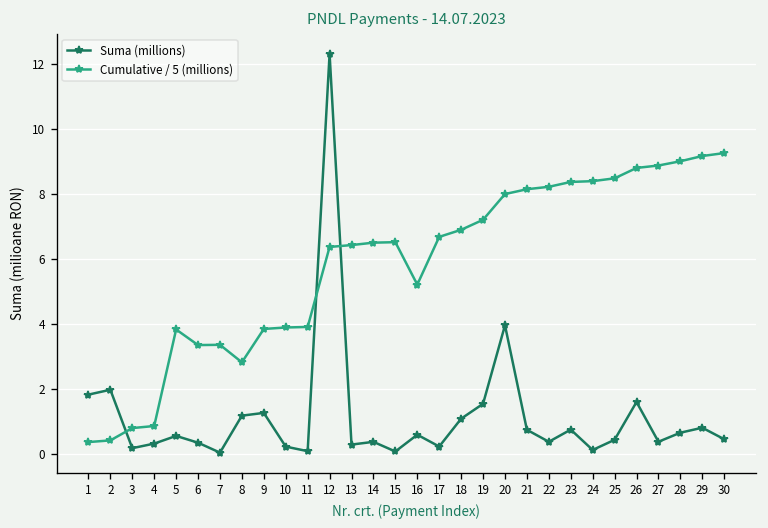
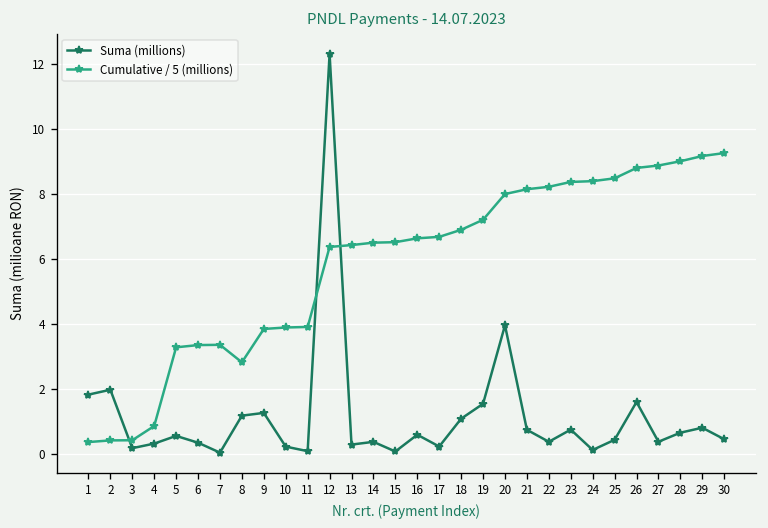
  {
    "Suma (millions)": {
      "1": 1.8,
      "2": 2.0,
      "3": 0.2,
      "4": 0.3,
      "5": 0.6,
      "6": 0.3,
      "7": 0.0,
      "8": 1.2,
      "9": 1.3,
      "10": 0.2,
      "11": 0.1,
      "12": 12.3,
      "13": 0.3,
      "14": 0.4,
      "15": 0.1,
      "16": 0.6,
      "17": 0.2,
      "18": 1.1,
      "19": 1.5,
      "20": 4.0,
      "21": 0.7,
      "22": 0.4,
      "23": 0.7,
      "24": 0.1,
      "25": 0.4,
      "26": 1.6,
      "27": 0.4,
      "28": 0.7,
      "29": 0.8,
      "30": 0.5
    },
    "Cumulative / 5 (millions)": {
      "1": 0.4,
      "2": 0.4,
-     "3": 0.8,
+     "3": 0.4,
      "4": 0.9,
-     "5": 3.8,
+     "5": 3.3,
      "6": 3.4,
      "7": 3.4,
      "8": 2.8,
      "9": 3.9,
      "10": 3.9,
      "11": 3.9,
      "12": 6.4,
      "13": 6.4,
      "14": 6.5,
      "15": 6.5,
-     "16": 5.2,
+     "16": 6.6,
      "17": 6.7,
      "18": 6.9,
      "19": 7.2,
      "20": 8.0,
      "21": 8.2,
      "22": 8.2,
      "23": 8.4,
      "24": 8.4,
      "25": 8.5,
      "26": 8.8,
      "27": 8.9,
      "28": 9.0,
      "29": 9.2,
      "30": 9.3
    }
  }
